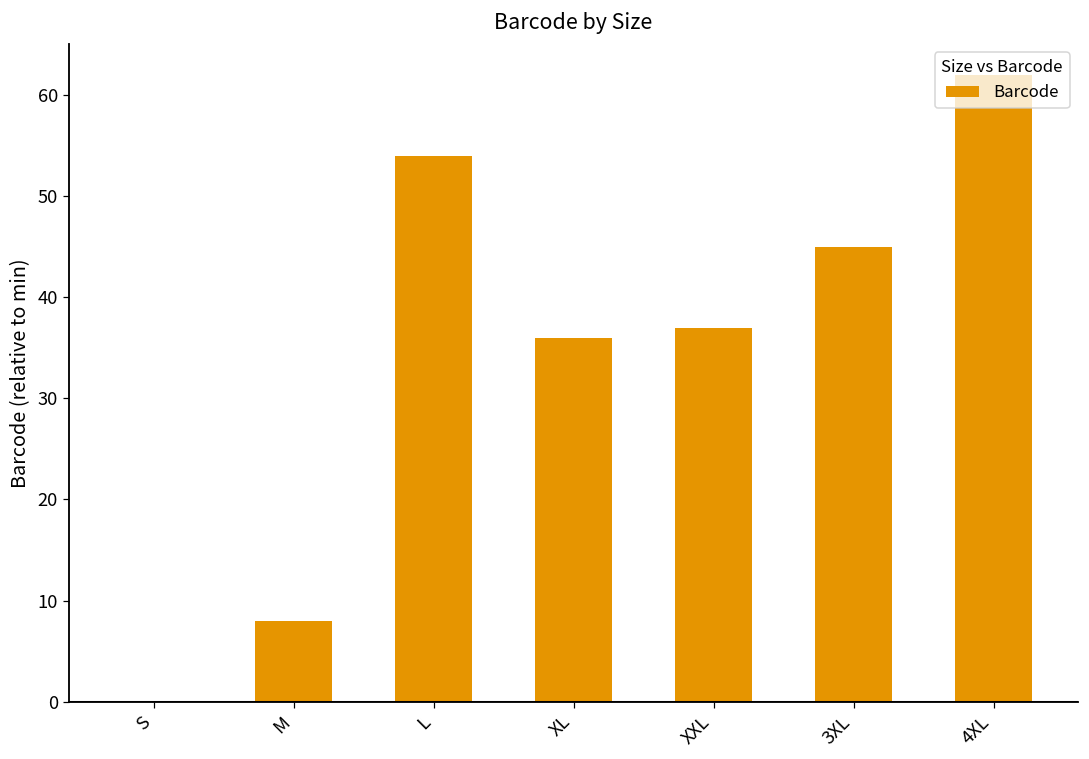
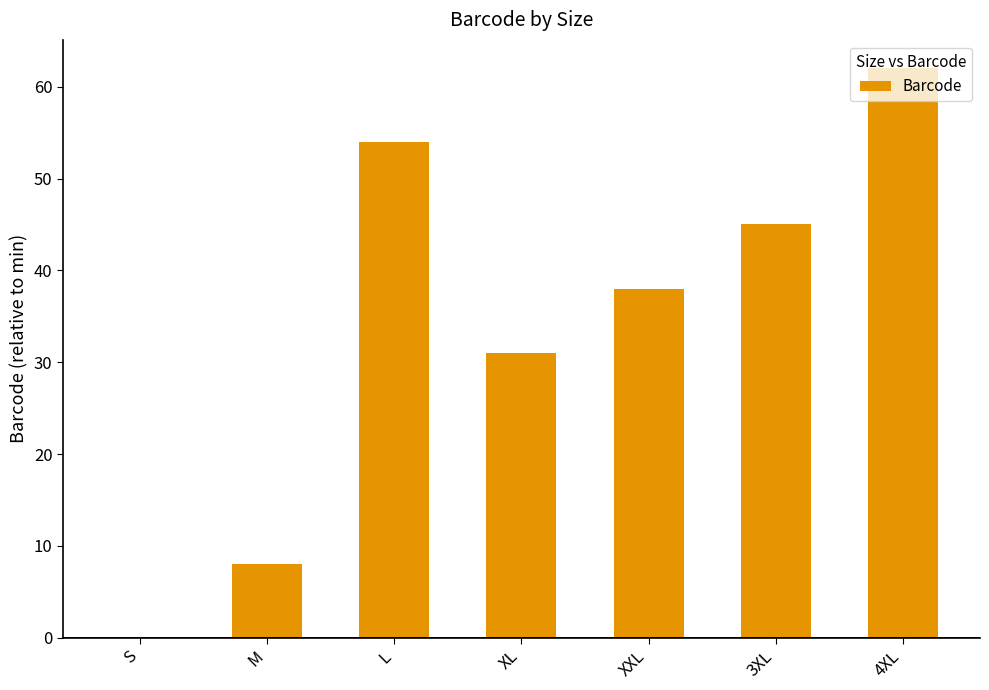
  {
    "S": 0,
    "M": 8,
    "L": 54,
-   "XL": 36,
-   "XXL": 37,
+   "XL": 31,
+   "XXL": 38,
    "3XL": 45
  }
